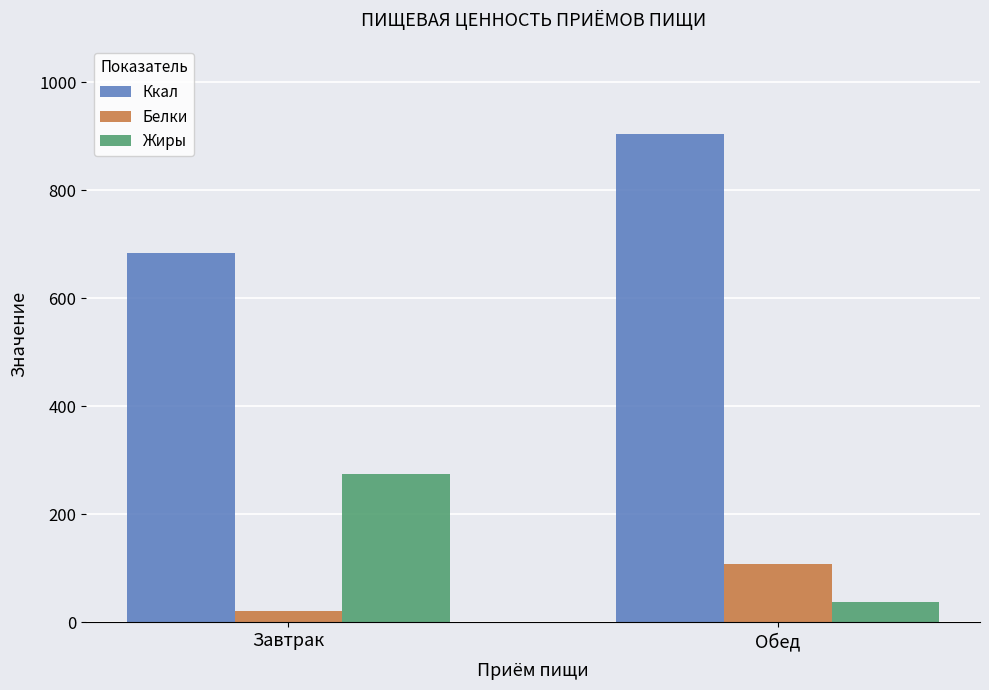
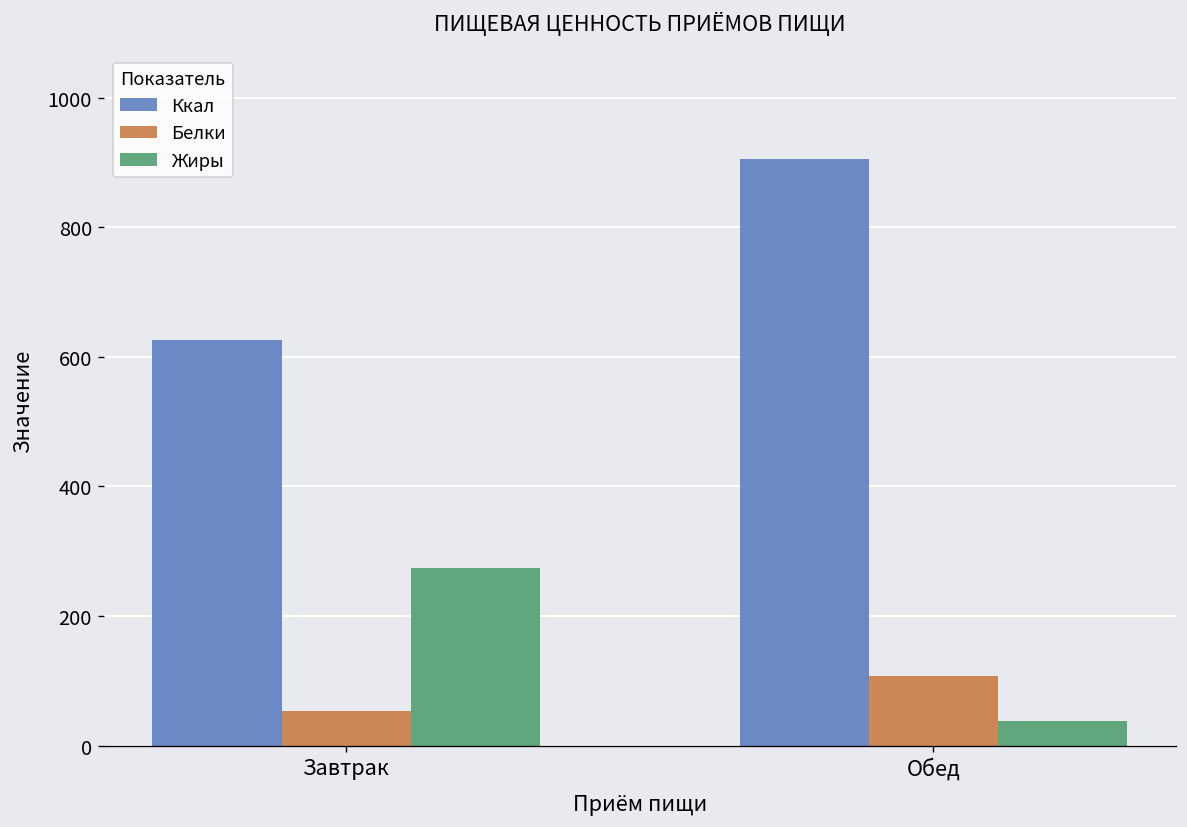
  {
    "Ккал": {
-     "Завтрак": 680,
+     "Завтрак": 630,
      "Обед": 900
    },
    "Белки": {
-     "Завтрак": 20,
+     "Завтрак": 50,
      "Обед": 110
    },
    "Жиры": {
      "Завтрак": 270,
      "Обед": 40
    }
  }
